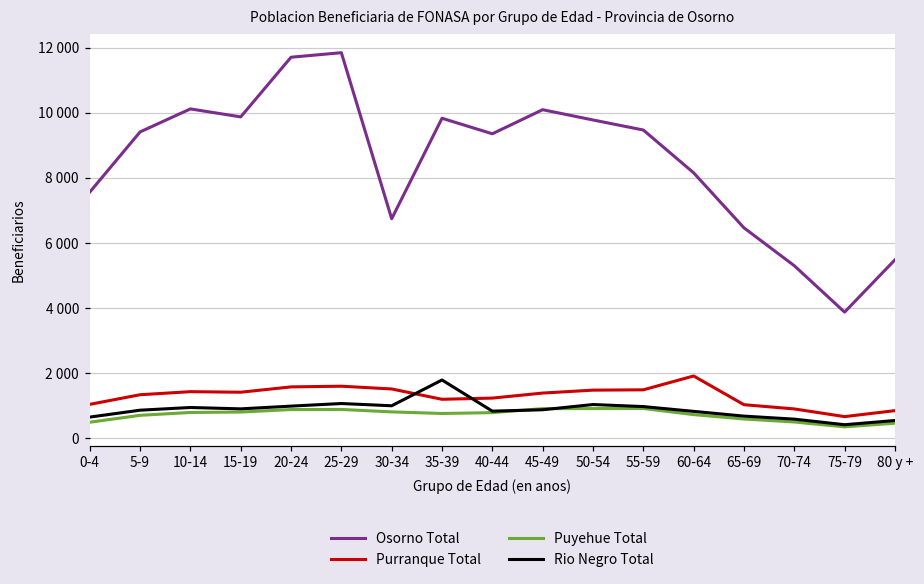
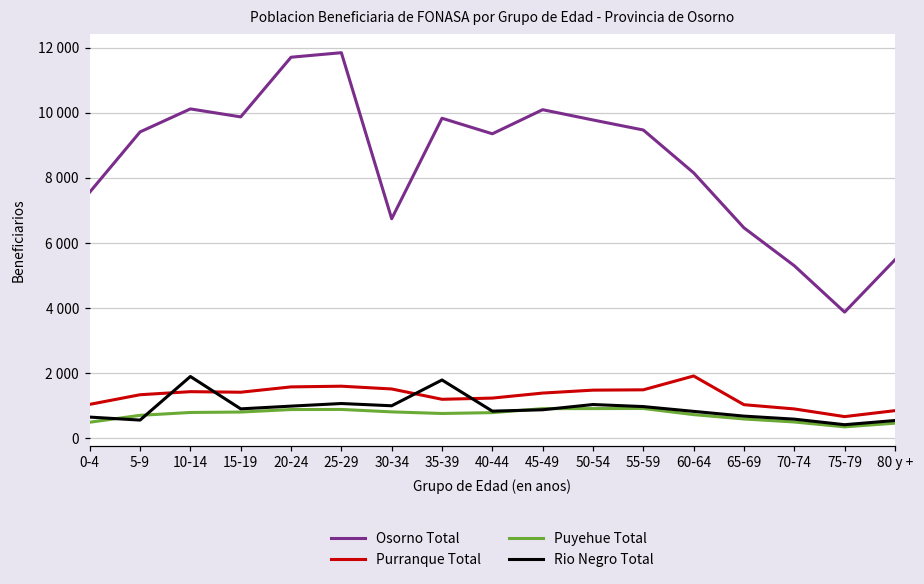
  {
    "Osorno Total": {
      "0-4": 7600,
      "5-9": 9400,
      "10-14": 10100,
      "15-19": 9900,
      "20-24": 11700,
      "25-29": 11800,
      "30-34": 6700,
      "35-39": 9800,
      "40-44": 9400,
      "45-49": 10100,
      "50-54": 9800,
      "55-59": 9500,
      "60-64": 8200,
      "65-69": 6500,
      "70-74": 5300,
      "75-79": 3900,
      "80 y +": 5500
    },
    "Purranque Total": {
      "0-4": 1000,
      "5-9": 1300,
      "10-14": 1400,
      "15-19": 1400,
      "20-24": 1600,
      "25-29": 1600,
      "30-34": 1500,
      "35-39": 1200,
      "40-44": 1200,
      "45-49": 1400,
      "50-54": 1500,
      "55-59": 1500,
      "60-64": 1900,
      "65-69": 1000,
      "70-74": 900,
      "75-79": 700,
      "80 y +": 800
    },
    "Puyehue Total": {
      "0-4": 500,
      "5-9": 700,
      "10-14": 800,
      "15-19": 800,
      "20-24": 900,
      "25-29": 900,
      "30-34": 800,
      "35-39": 800,
      "50-54": 900,
      "60-64": 700,
      "65-69": 600,
      "70-74": 500
    },
    "Rio Negro Total": {
      "0-4": 600,
-     "5-9": 900,
-     "10-14": 900,
+     "5-9": 600,
+     "10-14": 1900,
      "15-19": 900,
      "20-24": 1000,
      "25-29": 1100,
      "30-34": 1000,
      "35-39": 1800,
      "50-54": 1000,
      "60-64": 800,
      "65-69": 700,
      "70-74": 600
    }
  }
